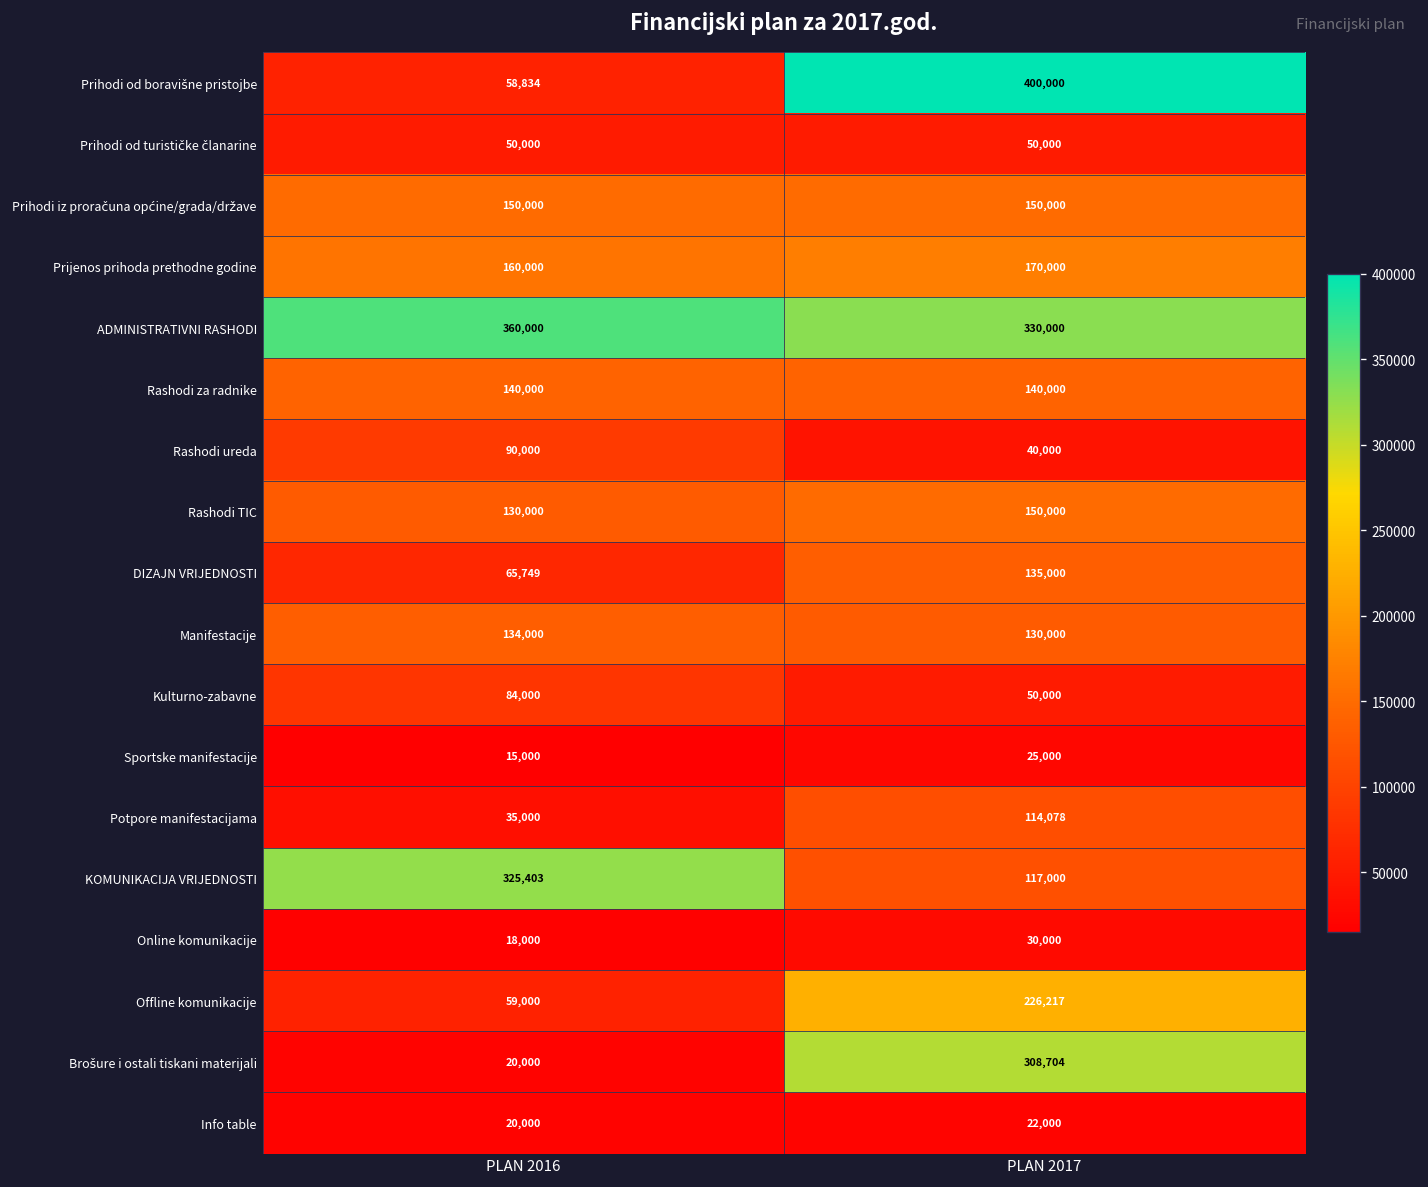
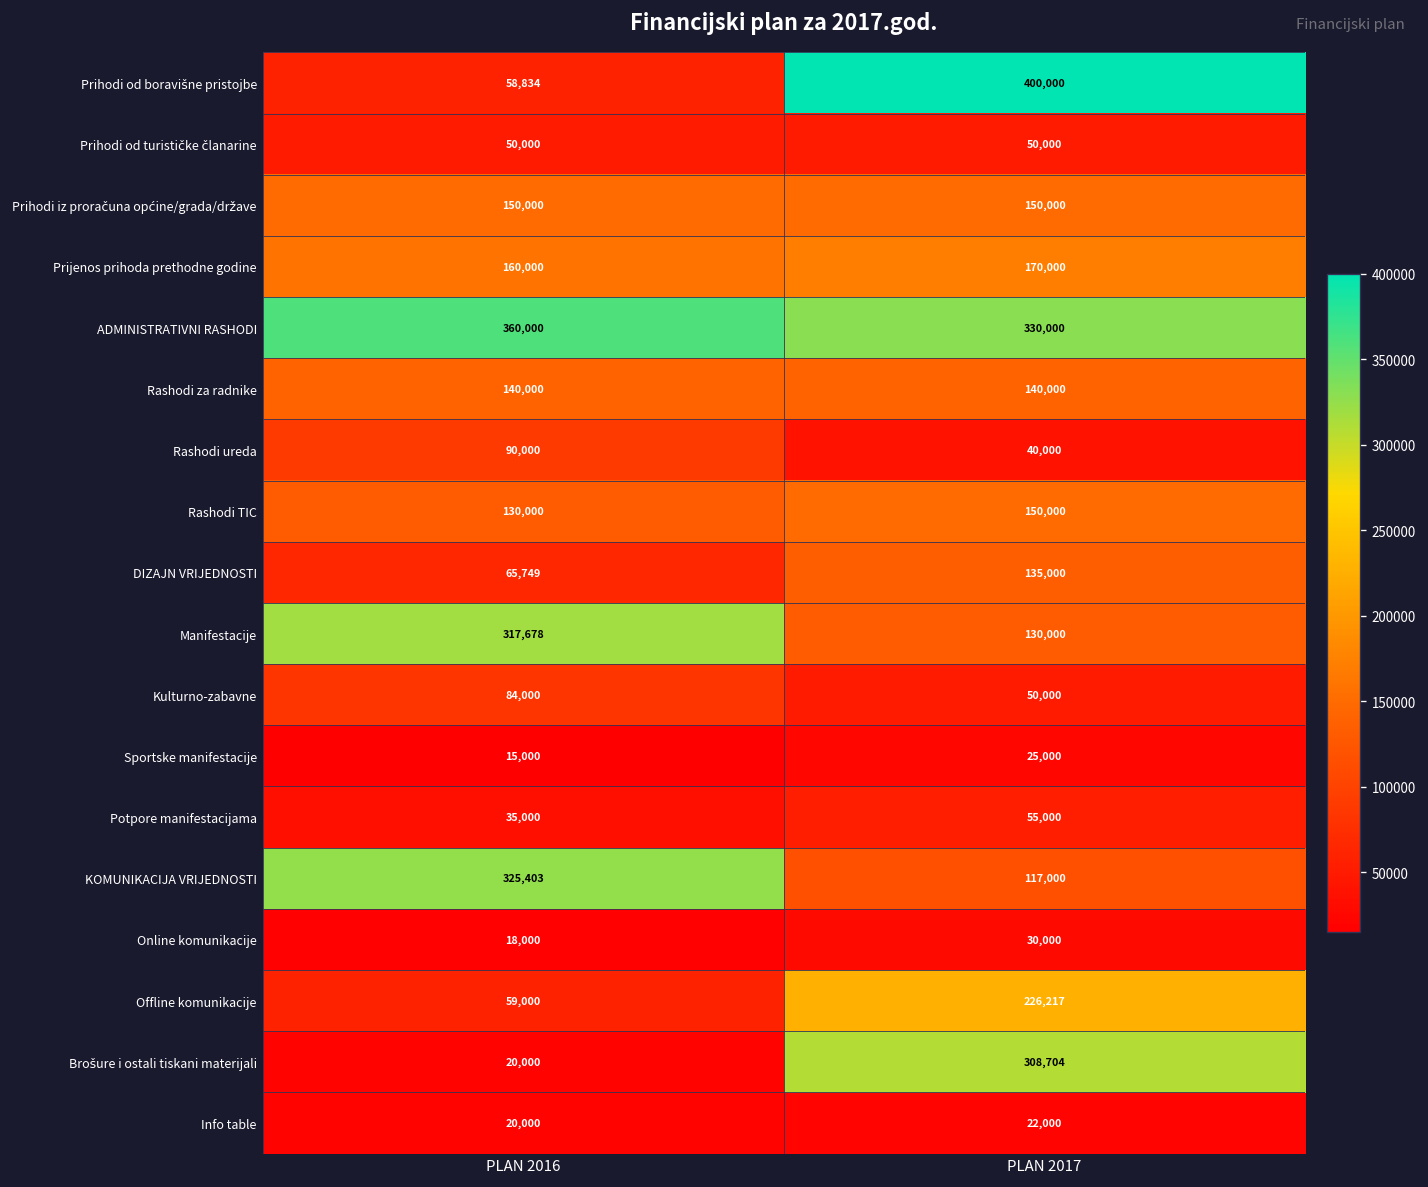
  {
    "Prihodi od boravišne pristojbe": {
      "PLAN 2016": "58,834",
      "PLAN 2017": "400,000"
    },
    "Prihodi od turističke članarine": {
      "PLAN 2016": "50,000",
      "PLAN 2017": "50,000"
    },
    "Prihodi iz proračuna općine/grada/države": {
      "PLAN 2016": "150,000",
      "PLAN 2017": "150,000"
    },
    "Prijenos prihoda prethodne godine": {
      "PLAN 2016": "160,000",
      "PLAN 2017": "170,000"
    },
    "ADMINISTRATIVNI RASHODI": {
      "PLAN 2016": "360,000",
      "PLAN 2017": "330,000"
    },
    "Rashodi za radnike": {
      "PLAN 2016": "140,000",
      "PLAN 2017": "140,000"
    },
    "Rashodi ureda": {
      "PLAN 2016": "90,000",
      "PLAN 2017": "40,000"
    },
    "Rashodi TIC": {
      "PLAN 2016": "130,000",
      "PLAN 2017": "150,000"
    },
    "DIZAJN VRIJEDNOSTI": {
      "PLAN 2016": "65,749",
      "PLAN 2017": "135,000"
    },
    "Manifestacije": {
-     "PLAN 2016": "134,000",
+     "PLAN 2016": "317,678",
      "PLAN 2017": "130,000"
    },
    "Kulturno-zabavne": {
      "PLAN 2016": "84,000",
      "PLAN 2017": "50,000"
    },
    "Sportske manifestacije": {
      "PLAN 2016": "15,000",
      "PLAN 2017": "25,000"
    },
    "Potpore manifestacijama": {
      "PLAN 2016": "35,000",
-     "PLAN 2017": "114,078"
+     "PLAN 2017": "55,000"
    },
    "KOMUNIKACIJA VRIJEDNOSTI": {
      "PLAN 2016": "325,403",
      "PLAN 2017": "117,000"
    },
    "Online komunikacije": {
      "PLAN 2016": "18,000",
      "PLAN 2017": "30,000"
    },
    "Offline komunikacije": {
      "PLAN 2016": "59,000",
      "PLAN 2017": "226,217"
    },
    "Brošure i ostali tiskani materijali": {
      "PLAN 2016": "20,000",
      "PLAN 2017": "308,704"
    },
    "Info table": {
      "PLAN 2016": "20,000",
      "PLAN 2017": "22,000"
    }
  }
